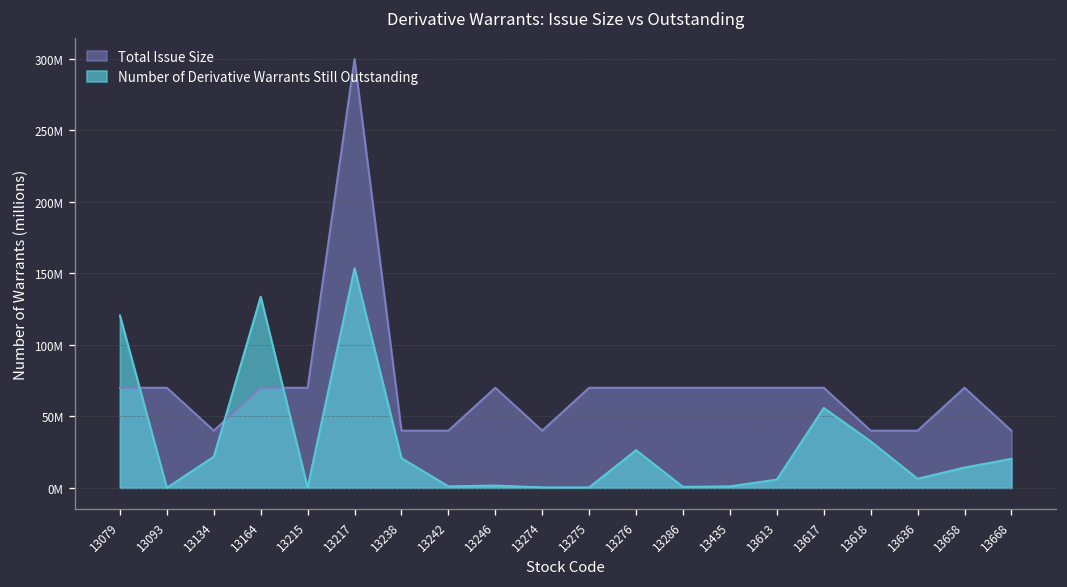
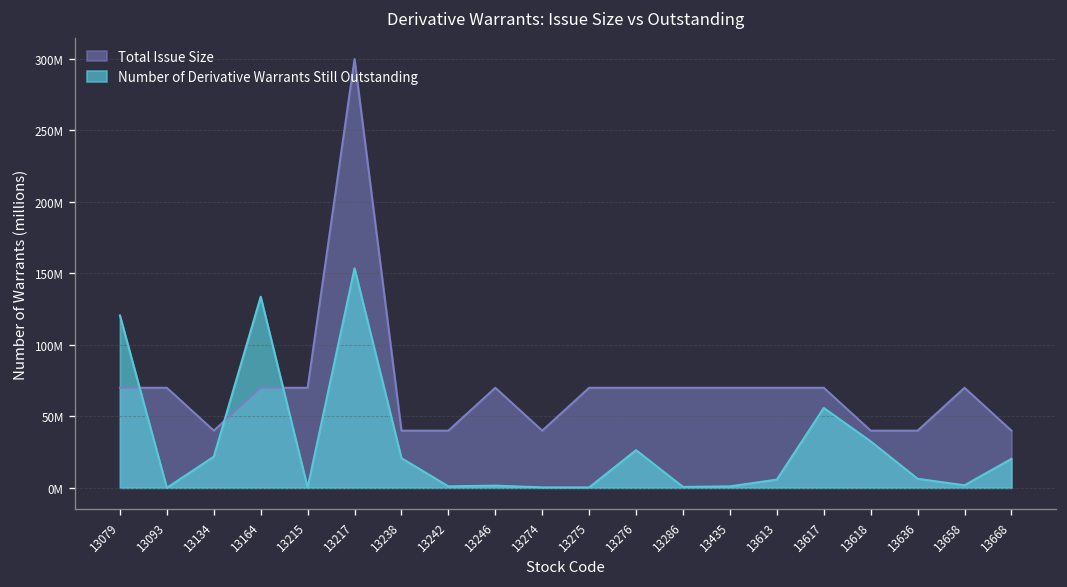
  {
    "Total Issue Size": {
      "13079": 70000000,
      "13093": 70000000,
      "13134": 40000000,
      "13164": 70000000,
      "13215": 70000000,
      "13217": 300000000,
      "13238": 40000000,
      "13242": 40000000,
      "13246": 70000000,
      "13274": 40000000,
      "13275": 70000000,
      "13276": 70000000,
      "13286": 70000000,
      "13435": 70000000,
      "13613": 70000000,
      "13617": 70000000,
      "13618": 40000000,
      "13636": 40000000,
      "13658": 70000000,
      "13668": 40000000
    },
    "Number of Derivative Warrants Still Outstanding": {
      "13079": 121000000,
      "13093": 0,
      "13134": 22000000,
      "13164": 134000000,
      "13215": 0,
      "13217": 154000000,
      "13238": 21000000,
      "13242": 1000000,
      "13246": 2000000,
      "13274": 0,
      "13275": 0,
      "13276": 26000000,
      "13286": 1000000,
      "13435": 1000000,
      "13613": 6000000,
      "13617": 56000000,
      "13618": 33000000,
      "13636": 6000000,
-     "13658": 14000000,
+     "13658": 2000000,
      "13668": 20000000
    }
  }
